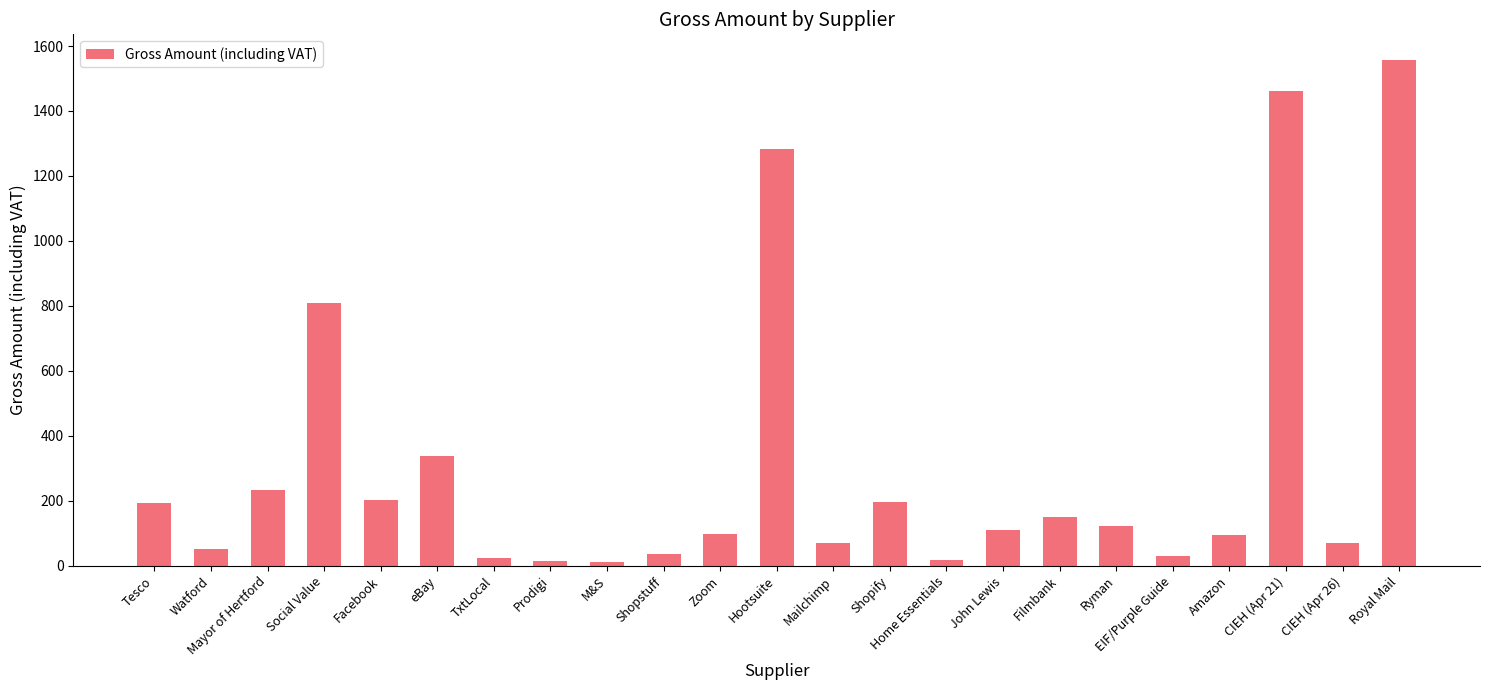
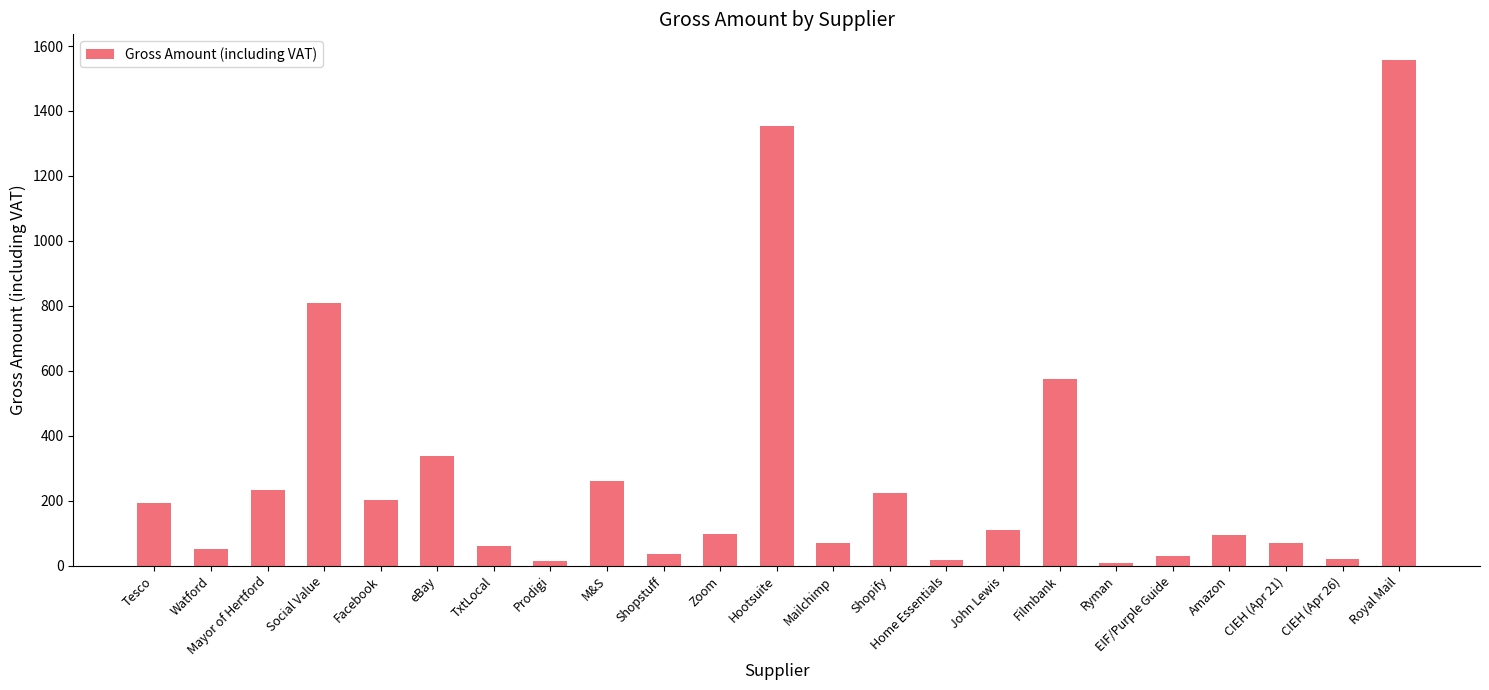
  {
    "Tesco": 190,
    "Watford": 50,
    "Mayor of Hertford": 230,
    "Social Value": 810,
    "Facebook": 200,
    "eBay": 340,
-   "TxtLocal": 20,
+   "TxtLocal": 60,
    "Prodigi": 20,
-   "M&S": 10,
+   "M&S": 260,
    "Shopstuff": 40,
    "Zoom": 100,
-   "Hootsuite": 1280,
+   "Hootsuite": 1350,
    "Mailchimp": 70,
-   "Shopify": 200,
+   "Shopify": 220,
    "Home Essentials": 20,
    "John Lewis": 110,
-   "Filmbank": 150,
-   "Ryman": 120,
+   "Filmbank": 580,
+   "Ryman": 10,
    "EIF/Purple Guide": 30,
    "Amazon": 100,
-   "CIEH (Apr 21)": 1460,
-   "CIEH (Apr 26)": 70,
+   "CIEH (Apr 21)": 70,
+   "CIEH (Apr 26)": 20,
    "Royal Mail": 1560
  }
